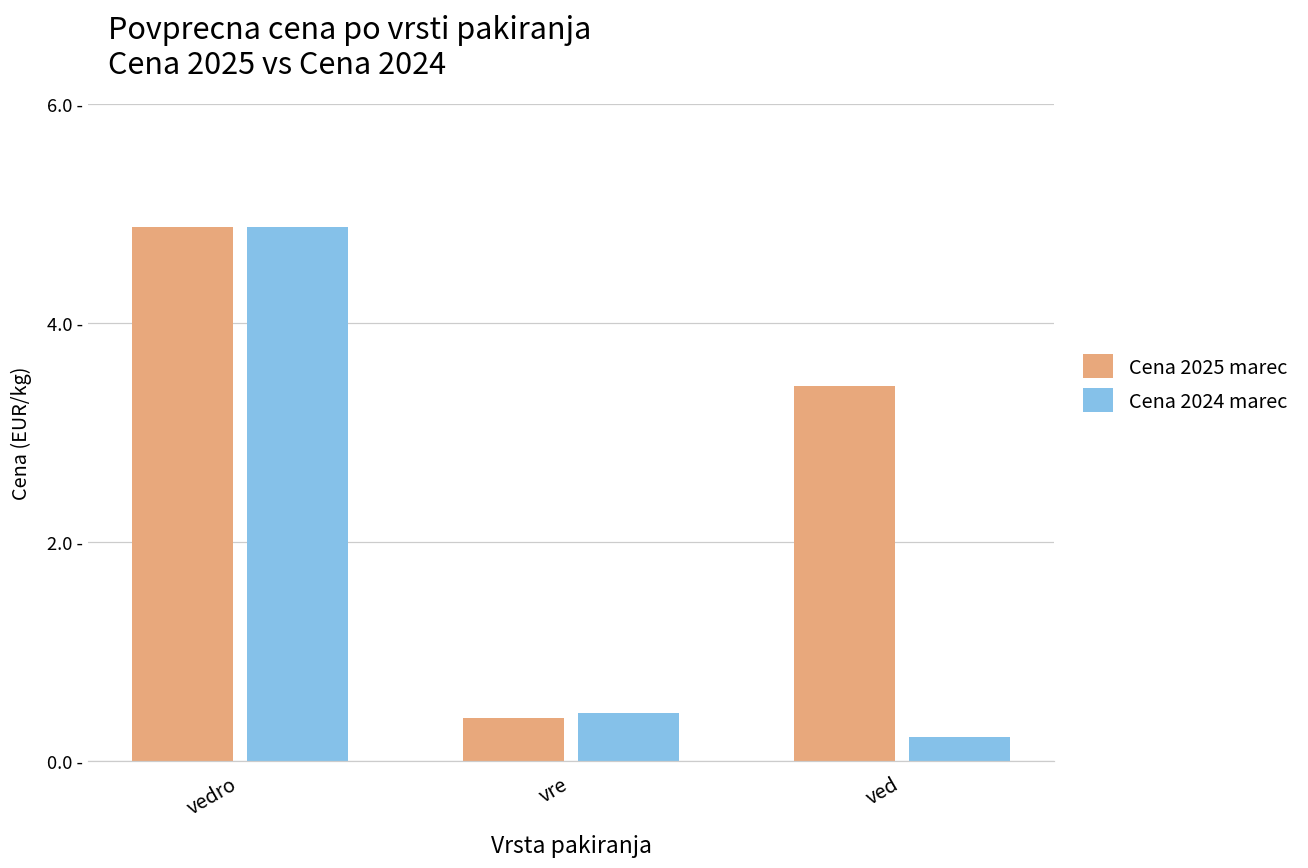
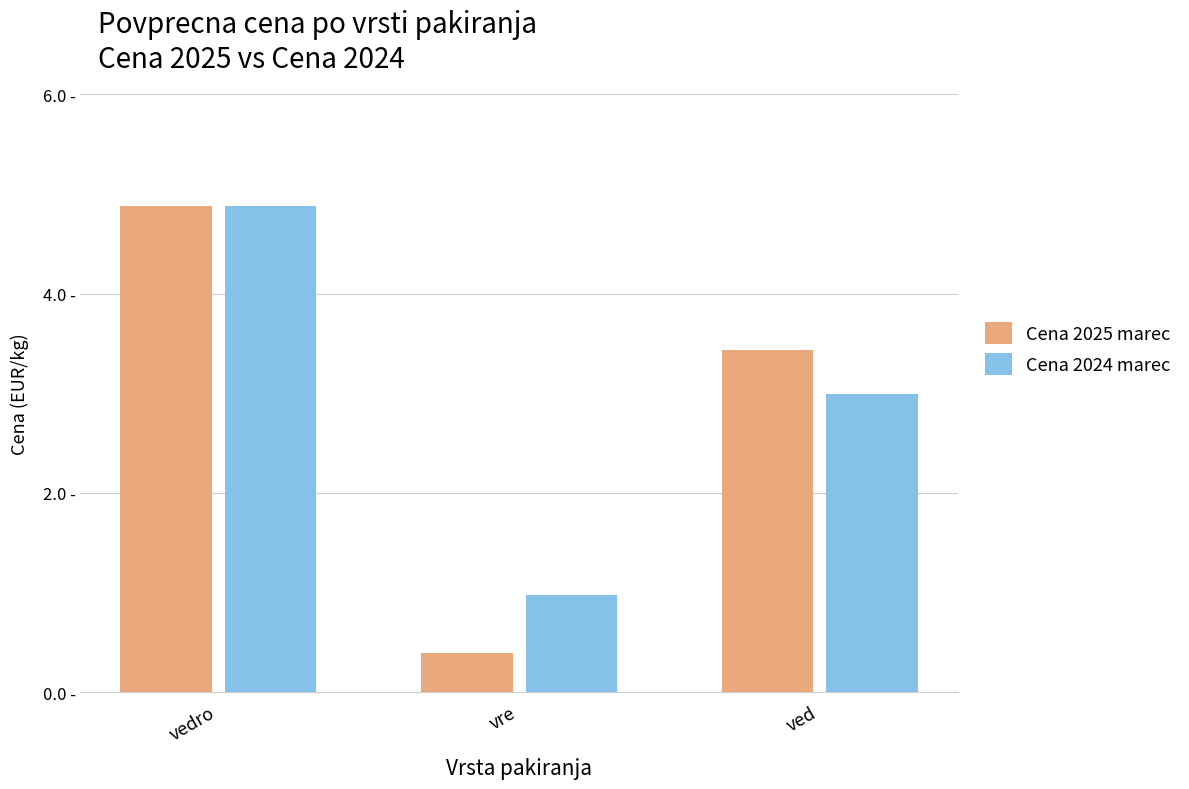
  {
    "Cena 2025 marec": {
      "vedro": "4.9 -",
      "vre": "0.4 -",
      "ved": "3.4 -"
    },
    "Cena 2024 marec": {
      "vedro": "4.9 -",
-     "vre": "0.4 -",
-     "ved": "0.2 -"
+     "vre": "1.0 -",
+     "ved": "3.0 -"
    }
  }
